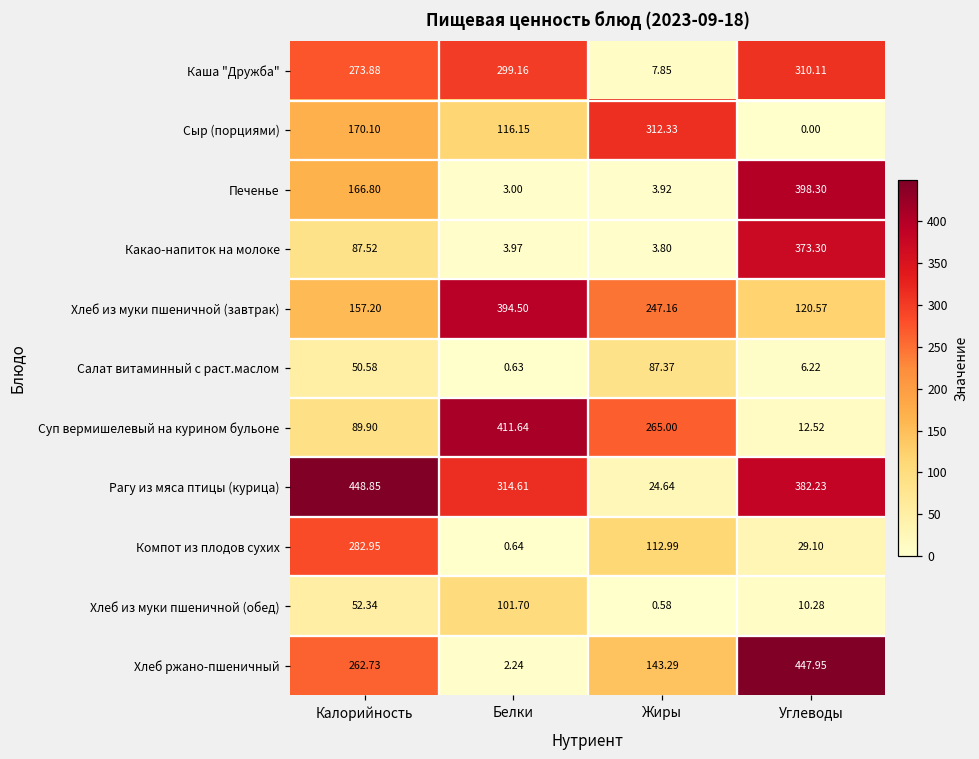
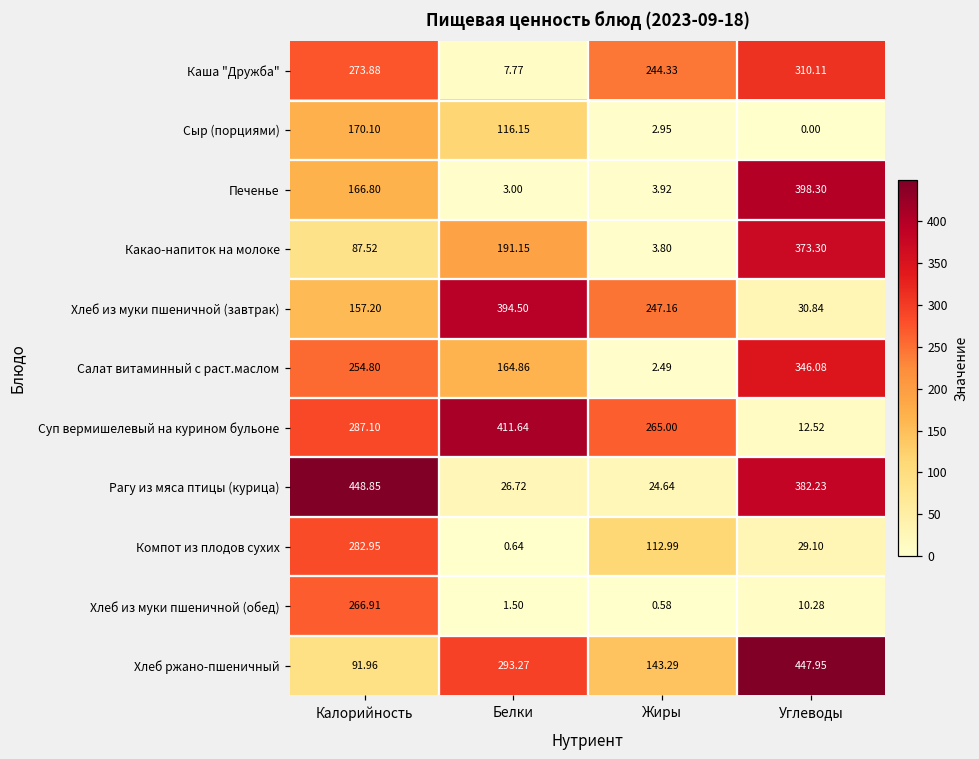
  {
    "Каша \"Дружба\"": {
      "Калорийность": 273.88,
-     "Белки": 299.16,
-     "Жиры": 7.85,
+     "Белки": 7.77,
+     "Жиры": 244.33,
      "Углеводы": 310.11
    },
    "Сыр (порциями)": {
      "Калорийность": 170.10,
      "Белки": 116.15,
-     "Жиры": 312.33,
+     "Жиры": 2.95,
      "Углеводы": 0.00
    },
    "Печенье": {
      "Калорийность": 166.80,
      "Белки": 3.00,
      "Жиры": 3.92,
      "Углеводы": 398.30
    },
    "Какао-напиток на молоке": {
      "Калорийность": 87.52,
-     "Белки": 3.97,
+     "Белки": 191.15,
      "Жиры": 3.80,
      "Углеводы": 373.30
    },
    "Хлеб из муки пшеничной (завтрак)": {
      "Калорийность": 157.20,
      "Белки": 394.50,
      "Жиры": 247.16,
-     "Углеводы": 120.57
+     "Углеводы": 30.84
    },
    "Салат витаминный с раст.маслом": {
-     "Калорийность": 50.58,
-     "Белки": 0.63,
-     "Жиры": 87.37,
-     "Углеводы": 6.22
+     "Калорийность": 254.80,
+     "Белки": 164.86,
+     "Жиры": 2.49,
+     "Углеводы": 346.08
    },
    "Суп вермишелевый на курином бульоне": {
-     "Калорийность": 89.90,
+     "Калорийность": 287.10,
      "Белки": 411.64,
      "Жиры": 265.00,
      "Углеводы": 12.52
    },
    "Рагу из мяса птицы (курица)": {
      "Калорийность": 448.85,
-     "Белки": 314.61,
+     "Белки": 26.72,
      "Жиры": 24.64,
      "Углеводы": 382.23
    },
    "Компот из плодов сухих": {
      "Калорийность": 282.95,
      "Белки": 0.64,
      "Жиры": 112.99,
      "Углеводы": 29.10
    },
    "Хлеб из муки пшеничной (обед)": {
-     "Калорийность": 52.34,
-     "Белки": 101.70,
+     "Калорийность": 266.91,
+     "Белки": 1.50,
      "Жиры": 0.58,
      "Углеводы": 10.28
    },
    "Хлеб ржано-пшеничный": {
-     "Калорийность": 262.73,
-     "Белки": 2.24,
+     "Калорийность": 91.96,
+     "Белки": 293.27,
      "Жиры": 143.29,
      "Углеводы": 447.95
    }
  }
